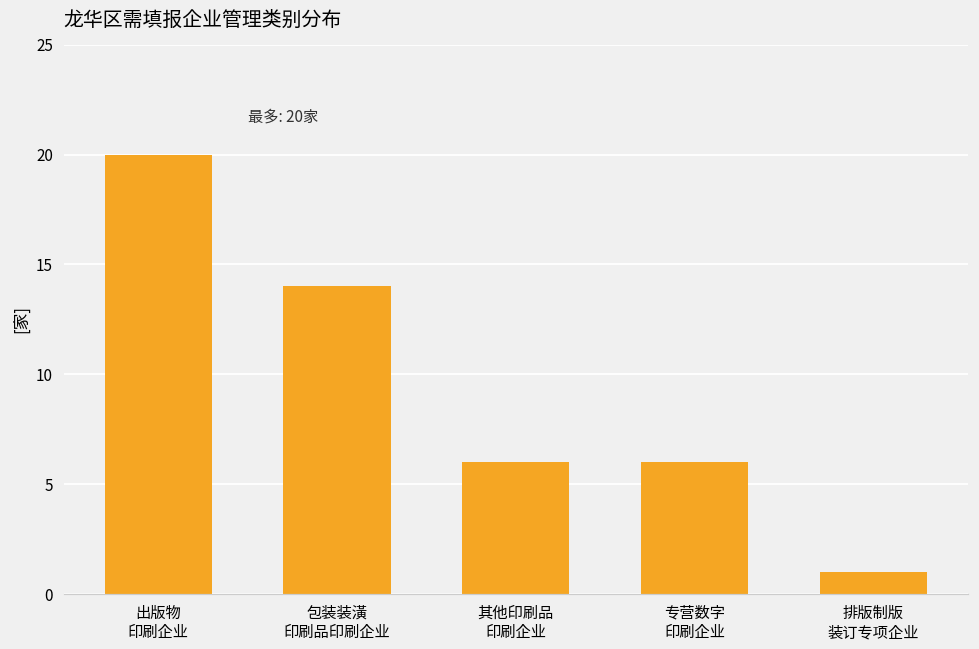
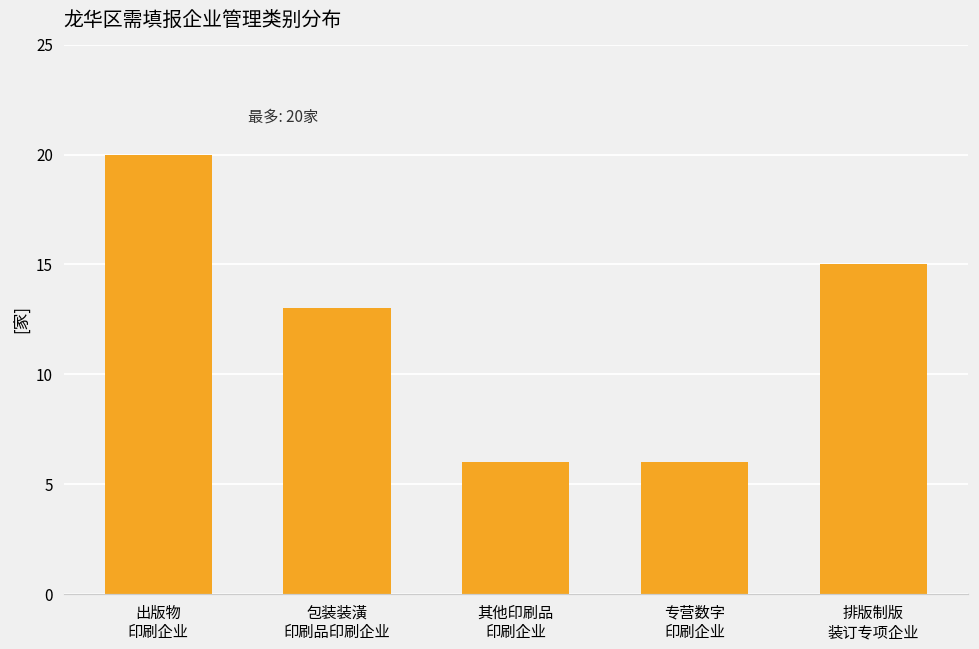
  {
    "出版物 印刷企业": 20,
-   "包装装潢 印刷品印刷企业": 14,
+   "包装装潢 印刷品印刷企业": 13,
    "其他印刷品 印刷企业": 6,
    "专营数字 印刷企业": 6,
-   "排版制版 装订专项企业": 1
+   "排版制版 装订专项企业": 15
  }
